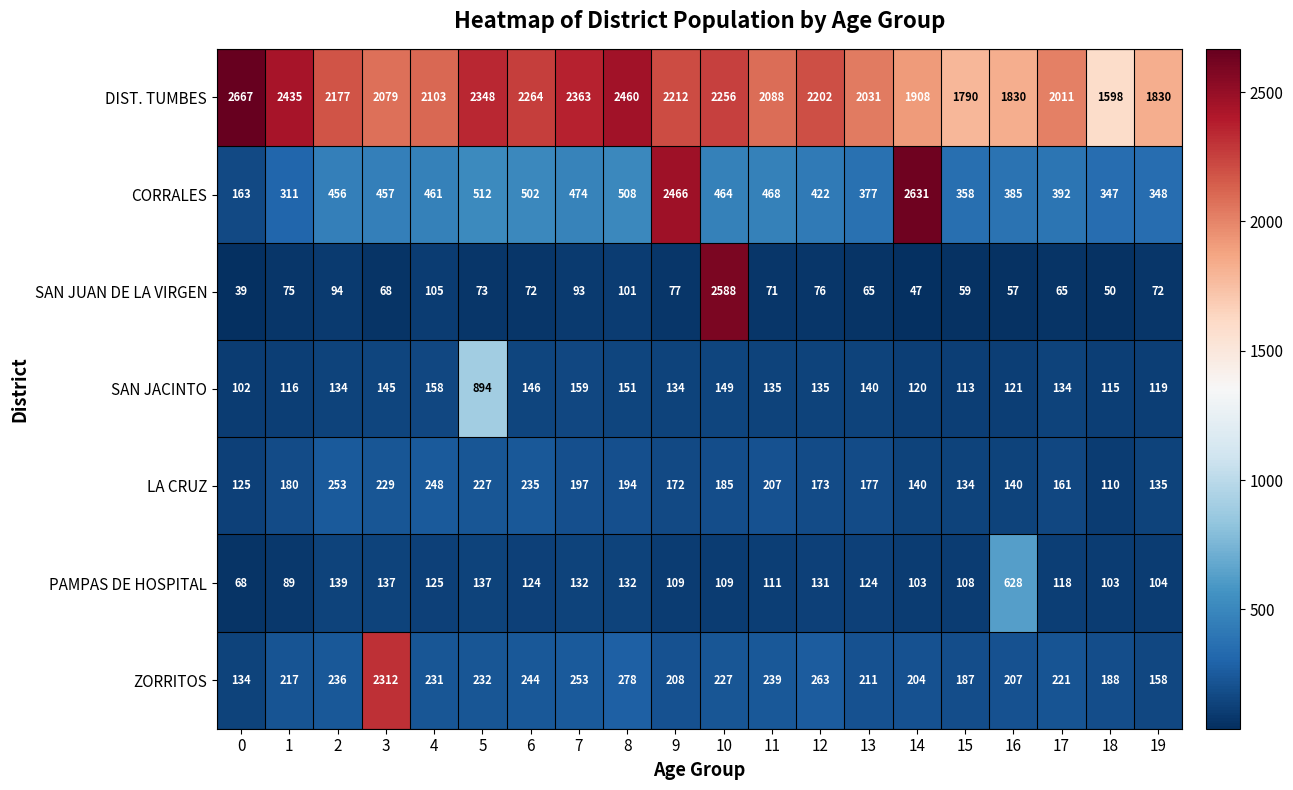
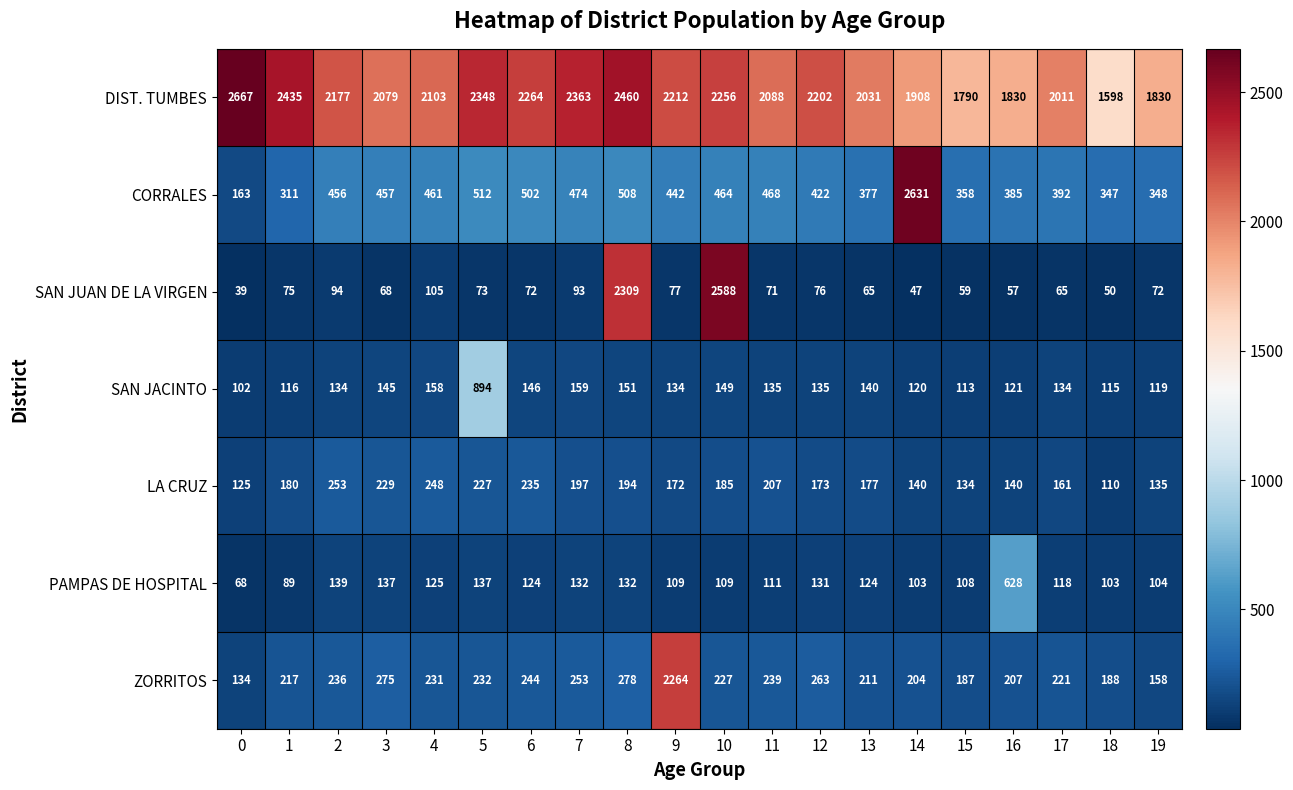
  {
    "DIST. TUMBES": {
      "0": 2667,
      "1": 2435,
      "2": 2177,
      "3": 2079,
      "4": 2103,
      "5": 2348,
      "6": 2264,
      "7": 2363,
      "8": 2460,
      "9": 2212,
      "10": 2256,
      "11": 2088,
      "12": 2202,
      "13": 2031,
      "14": 1908,
      "15": 1790,
      "16": 1830,
      "17": 2011,
      "18": 1598,
      "19": 1830
    },
    "CORRALES": {
      "0": 163,
      "1": 311,
      "2": 456,
      "3": 457,
      "4": 461,
      "5": 512,
      "6": 502,
      "7": 474,
      "8": 508,
-     "9": 2466,
+     "9": 442,
      "10": 464,
      "11": 468,
      "12": 422,
      "13": 377,
      "14": 2631,
      "15": 358,
      "16": 385,
      "17": 392,
      "18": 347,
      "19": 348
    },
    "SAN JUAN DE LA VIRGEN": {
      "0": 39,
      "1": 75,
      "2": 94,
      "3": 68,
      "4": 105,
      "5": 73,
      "6": 72,
      "7": 93,
-     "8": 101,
+     "8": 2309,
      "9": 77,
      "10": 2588,
      "11": 71,
      "12": 76,
      "13": 65,
      "14": 47,
      "15": 59,
      "16": 57,
      "17": 65,
      "18": 50,
      "19": 72
    },
    "SAN JACINTO": {
      "0": 102,
      "1": 116,
      "2": 134,
      "3": 145,
      "4": 158,
      "5": 894,
      "6": 146,
      "7": 159,
      "8": 151,
      "9": 134,
      "10": 149,
      "11": 135,
      "12": 135,
      "13": 140,
      "14": 120,
      "15": 113,
      "16": 121,
      "17": 134,
      "18": 115,
      "19": 119
    },
    "LA CRUZ": {
      "0": 125,
      "1": 180,
      "2": 253,
      "3": 229,
      "4": 248,
      "5": 227,
      "6": 235,
      "7": 197,
      "8": 194,
      "9": 172,
      "10": 185,
      "11": 207,
      "12": 173,
      "13": 177,
      "14": 140,
      "15": 134,
      "16": 140,
      "17": 161,
      "18": 110,
      "19": 135
    },
    "PAMPAS DE HOSPITAL": {
      "0": 68,
      "1": 89,
      "2": 139,
      "3": 137,
      "4": 125,
      "5": 137,
      "6": 124,
      "7": 132,
      "8": 132,
      "9": 109,
      "10": 109,
      "11": 111,
      "12": 131,
      "13": 124,
      "14": 103,
      "15": 108,
      "16": 628,
      "17": 118,
      "18": 103,
      "19": 104
    },
    "ZORRITOS": {
      "0": 134,
      "1": 217,
      "2": 236,
-     "3": 2312,
+     "3": 275,
      "4": 231,
      "5": 232,
      "6": 244,
      "7": 253,
      "8": 278,
-     "9": 208,
+     "9": 2264,
      "10": 227,
      "11": 239,
      "12": 263,
      "13": 211,
      "14": 204,
      "15": 187,
      "16": 207,
      "17": 221,
      "18": 188,
      "19": 158
    }
  }
